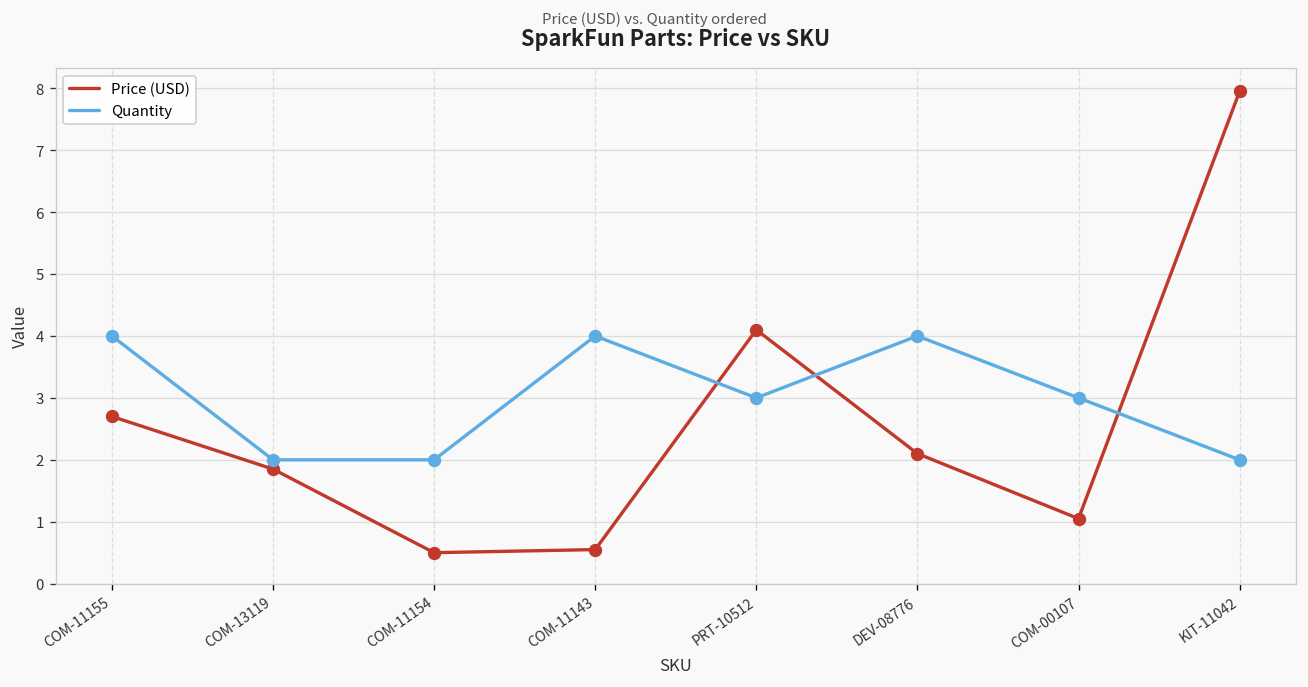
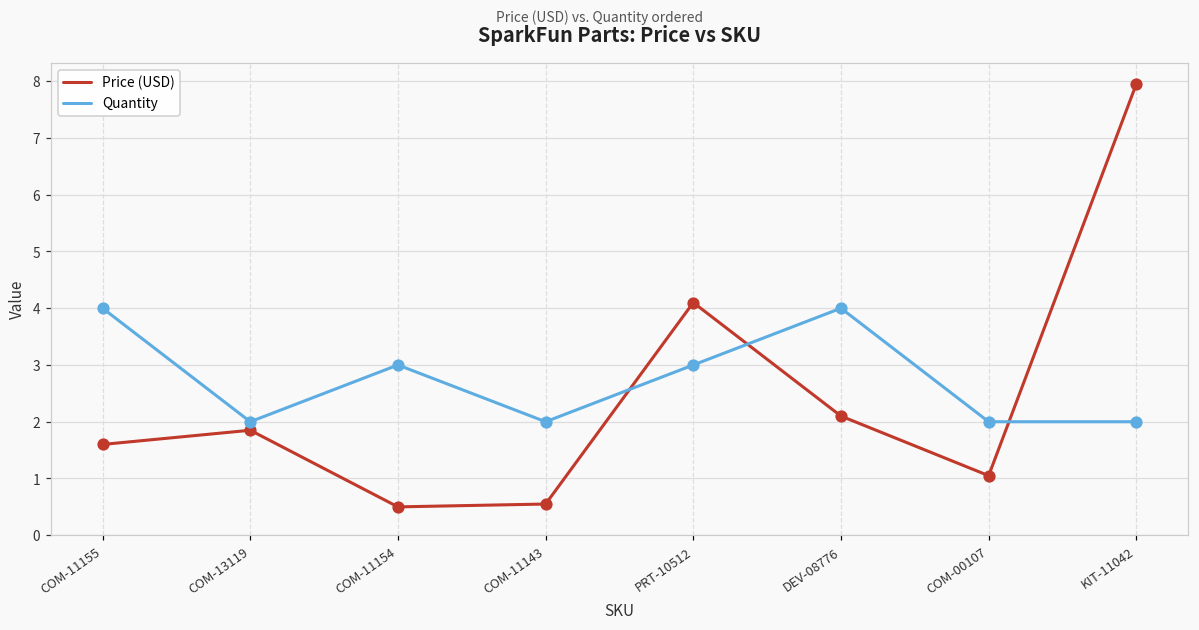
  {
    "Price (USD)": {
-     "COM-11155": 2.7,
+     "COM-11155": 1.6,
      "COM-13119": 1.9,
      "COM-11154": 0.5,
      "COM-11143": 0.6,
      "PRT-10512": 4.1,
      "DEV-08776": 2.1,
      "COM-00107": 1.1,
      "KIT-11042": 8.0
    },
    "Quantity": {
      "COM-11155": 4,
      "COM-13119": 2,
-     "COM-11154": 2,
-     "COM-11143": 4,
+     "COM-11154": 3,
+     "COM-11143": 2,
      "PRT-10512": 3,
      "DEV-08776": 4,
-     "COM-00107": 3,
+     "COM-00107": 2,
      "KIT-11042": 2
    }
  }
